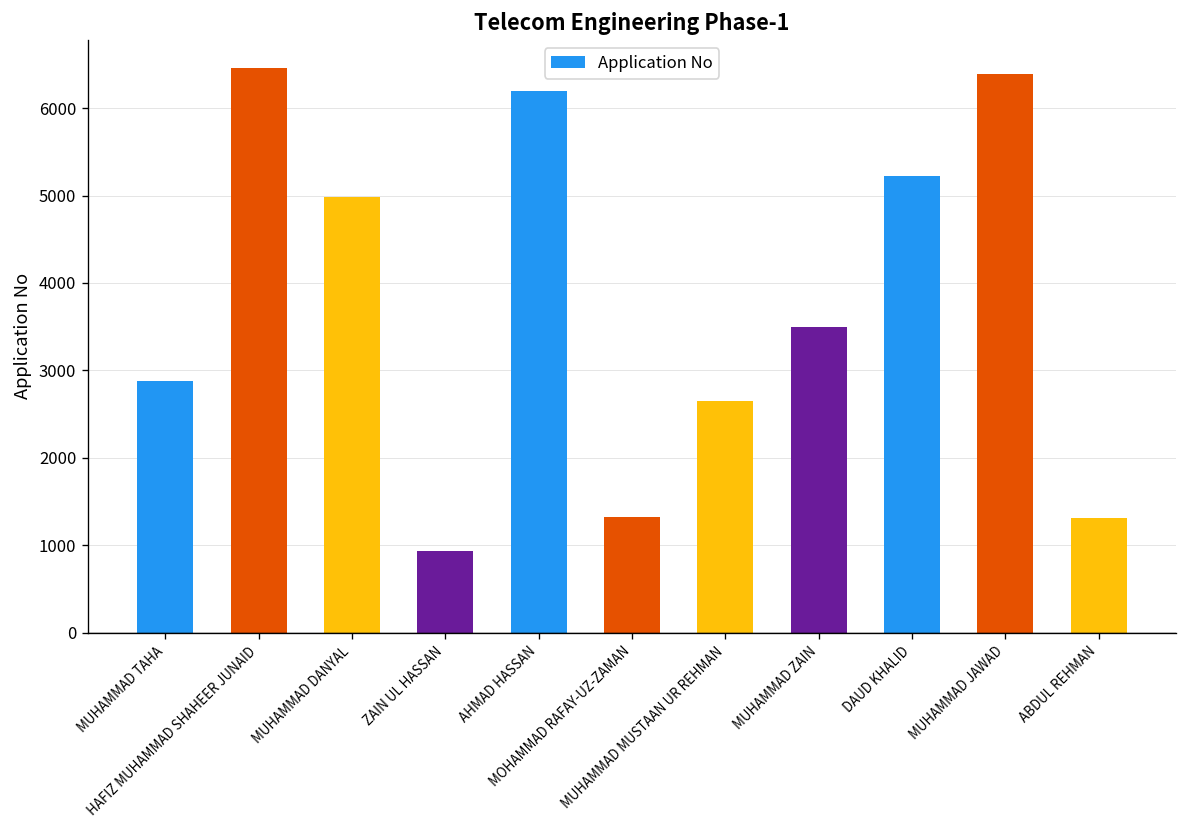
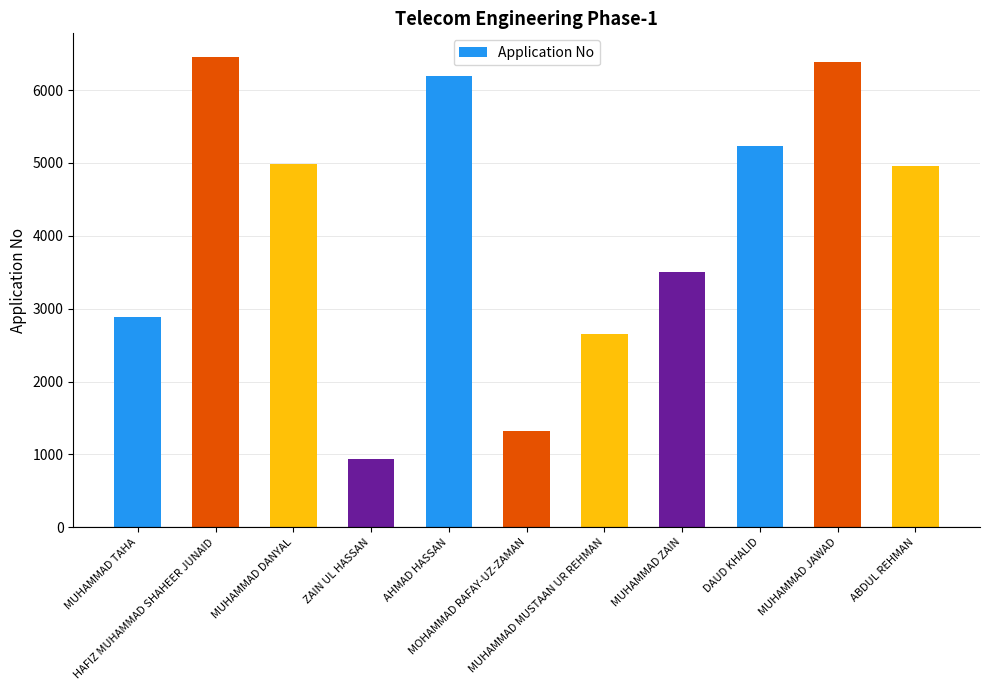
  {
    "MUHAMMAD TAHA": 2900,
    "HAFIZ MUHAMMAD SHAHEER JUNAID": 6500,
    "MUHAMMAD DANYAL": 5000,
    "ZAIN UL HASSAN": 900,
    "AHMAD HASSAN": 6200,
    "MOHAMMAD RAFAY-UZ-ZAMAN": 1300,
    "MUHAMMAD MUSTAAN UR REHMAN": 2600,
    "MUHAMMAD ZAIN": 3500,
    "DAUD KHALID": 5200,
    "MUHAMMAD JAWAD": 6400,
-   "ABDUL REHMAN": 1300
+   "ABDUL REHMAN": 5000
  }
